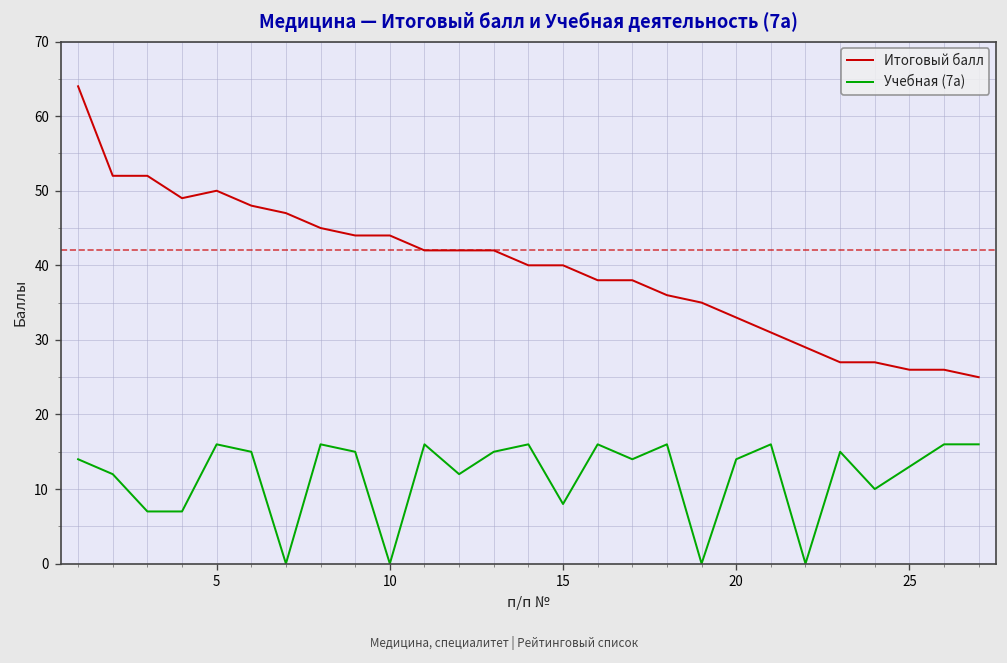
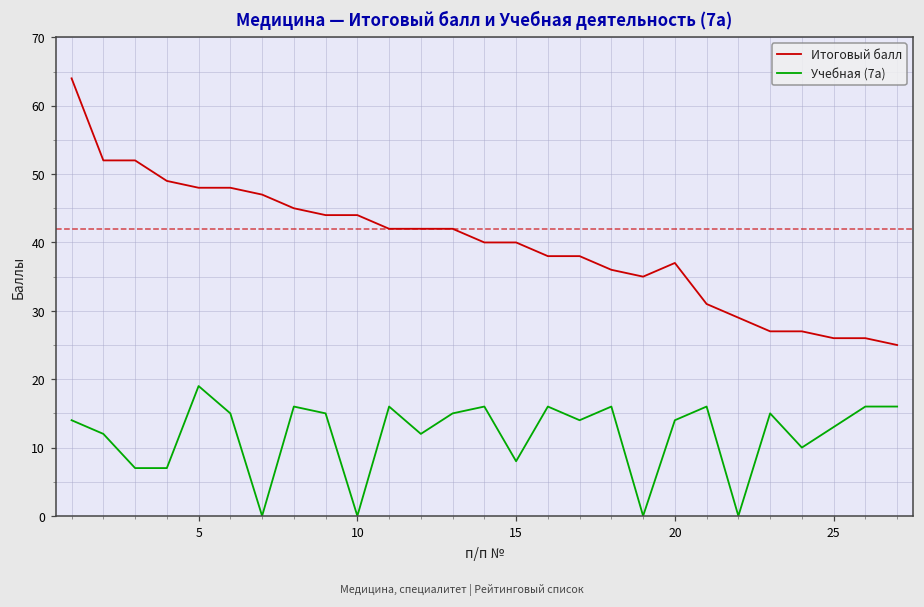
  {
    "Итоговый балл": {
-     "5": 50,
+     "5": 48,
      "10": 44,
      "15": 40,
-     "20": 33,
+     "20": 37,
      "25": 26
    },
    "Учебная (7а)": {
-     "5": 16,
+     "5": 19,
      "10": 0,
      "15": 8,
      "20": 14,
      "25": 13
    }
  }
